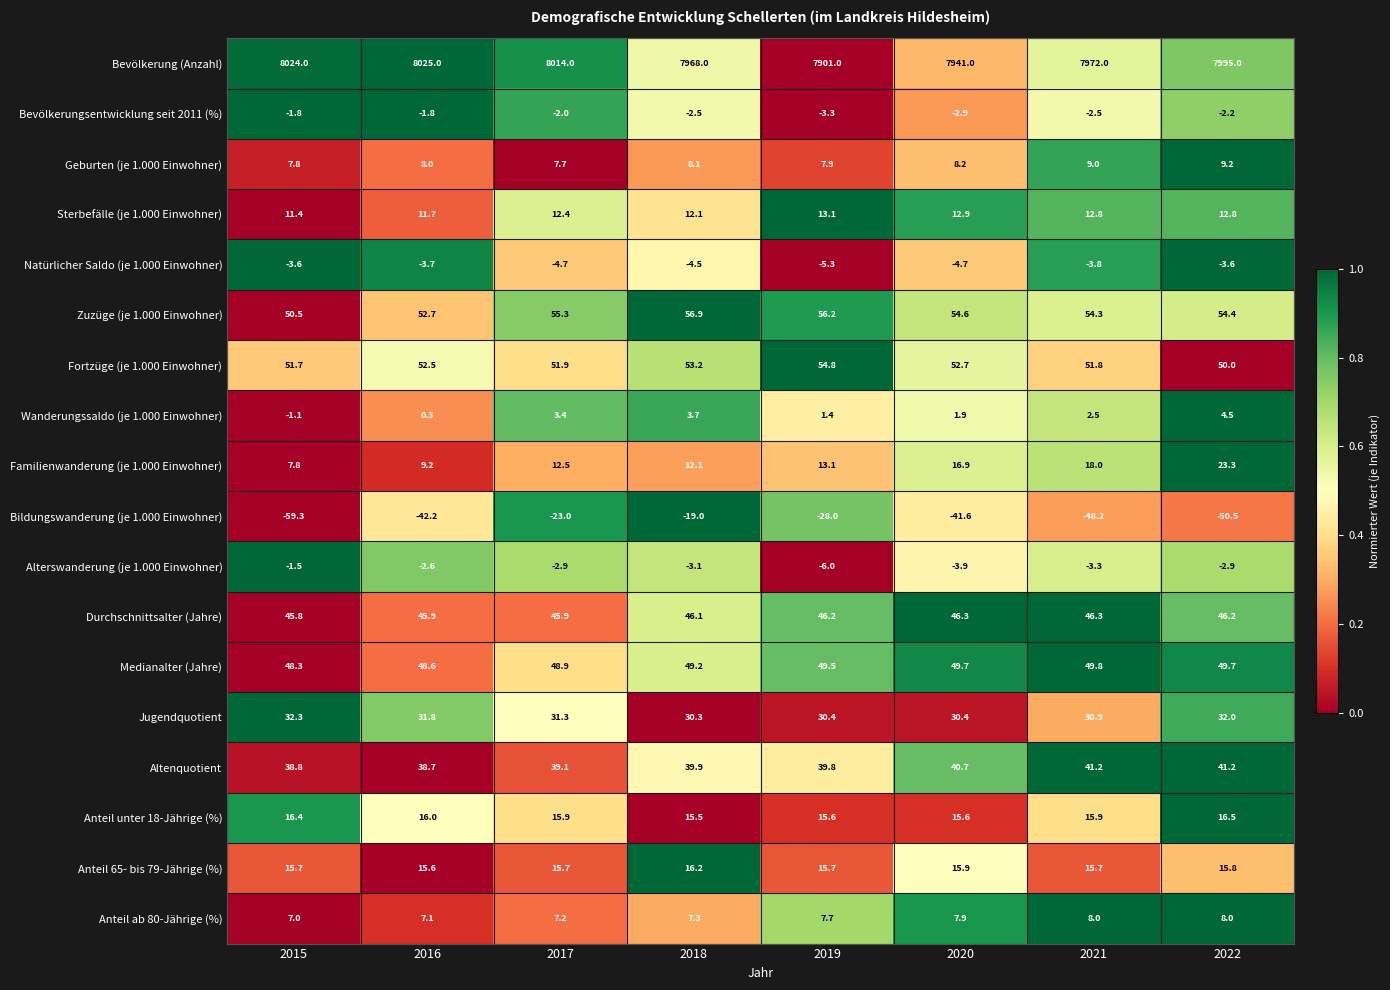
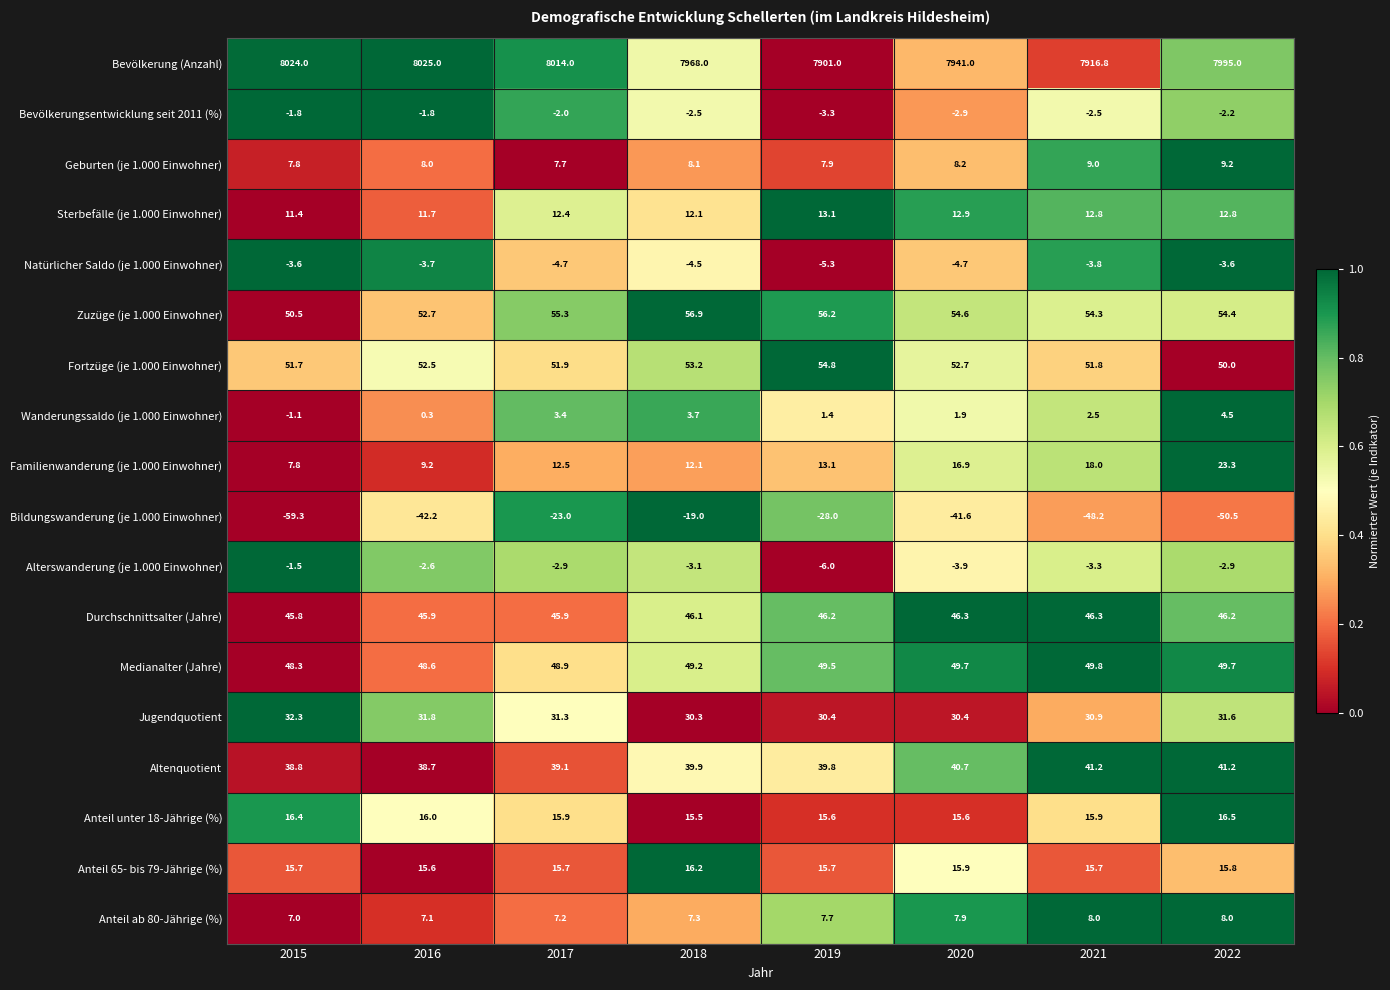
  {
    "Bevölkerung (Anzahl)": {
      "2015": 8024.0,
      "2016": 8025.0,
      "2017": 8014.0,
      "2018": 7968.0,
      "2019": 7901.0,
      "2020": 7941.0,
-     "2021": 7972.0,
+     "2021": 7916.8,
      "2022": 7995.0
    },
    "Bevölkerungsentwicklung seit 2011 (%)": {
      "2015": -1.8,
      "2016": -1.8,
      "2017": -2.0,
      "2018": -2.5,
      "2019": -3.3,
      "2020": -2.9,
      "2021": -2.5,
      "2022": -2.2
    },
    "Geburten (je 1.000 Einwohner)": {
      "2015": 7.8,
      "2016": 8.0,
      "2017": 7.7,
      "2018": 8.1,
      "2019": 7.9,
      "2020": 8.2,
      "2021": 9.0,
      "2022": 9.2
    },
    "Sterbefälle (je 1.000 Einwohner)": {
      "2015": 11.4,
      "2016": 11.7,
      "2017": 12.4,
      "2018": 12.1,
      "2019": 13.1,
      "2020": 12.9,
      "2021": 12.8,
      "2022": 12.8
    },
    "Natürlicher Saldo (je 1.000 Einwohner)": {
      "2015": -3.6,
      "2016": -3.7,
      "2017": -4.7,
      "2018": -4.5,
      "2019": -5.3,
      "2020": -4.7,
      "2021": -3.8,
      "2022": -3.6
    },
    "Zuzüge (je 1.000 Einwohner)": {
      "2015": 50.5,
      "2016": 52.7,
      "2017": 55.3,
      "2018": 56.9,
      "2019": 56.2,
      "2020": 54.6,
      "2021": 54.3,
      "2022": 54.4
    },
    "Fortzüge (je 1.000 Einwohner)": {
      "2015": 51.7,
      "2016": 52.5,
      "2017": 51.9,
      "2018": 53.2,
      "2019": 54.8,
      "2020": 52.7,
      "2021": 51.8,
      "2022": 50.0
    },
    "Wanderungssaldo (je 1.000 Einwohner)": {
      "2015": -1.1,
      "2016": 0.3,
      "2017": 3.4,
      "2018": 3.7,
      "2019": 1.4,
      "2020": 1.9,
      "2021": 2.5,
      "2022": 4.5
    },
    "Familienwanderung (je 1.000 Einwohner)": {
      "2015": 7.8,
      "2016": 9.2,
      "2017": 12.5,
      "2018": 12.1,
      "2019": 13.1,
      "2020": 16.9,
      "2021": 18.0,
      "2022": 23.3
    },
    "Bildungswanderung (je 1.000 Einwohner)": {
      "2015": -59.3,
      "2016": -42.2,
      "2017": -23.0,
      "2018": -19.0,
      "2019": -28.0,
      "2020": -41.6,
      "2021": -48.2,
      "2022": -50.5
    },
    "Alterswanderung (je 1.000 Einwohner)": {
      "2015": -1.5,
      "2016": -2.6,
      "2017": -2.9,
      "2018": -3.1,
      "2019": -6.0,
      "2020": -3.9,
      "2021": -3.3,
      "2022": -2.9
    },
    "Durchschnittsalter (Jahre)": {
      "2015": 45.8,
      "2016": 45.9,
      "2017": 45.9,
      "2018": 46.1,
      "2019": 46.2,
      "2020": 46.3,
      "2021": 46.3,
      "2022": 46.2
    },
    "Medianalter (Jahre)": {
      "2015": 48.3,
      "2016": 48.6,
      "2017": 48.9,
      "2018": 49.2,
      "2019": 49.5,
      "2020": 49.7,
      "2021": 49.8,
      "2022": 49.7
    },
    "Jugendquotient": {
      "2015": 32.3,
      "2016": 31.8,
      "2017": 31.3,
      "2018": 30.3,
      "2019": 30.4,
      "2020": 30.4,
      "2021": 30.9,
-     "2022": 32.0
+     "2022": 31.6
    },
    "Altenquotient": {
      "2015": 38.8,
      "2016": 38.7,
      "2017": 39.1,
      "2018": 39.9,
      "2019": 39.8,
      "2020": 40.7,
      "2021": 41.2,
      "2022": 41.2
    },
    "Anteil unter 18-Jährige (%)": {
      "2015": 16.4,
      "2016": 16.0,
      "2017": 15.9,
      "2018": 15.5,
      "2019": 15.6,
      "2020": 15.6,
      "2021": 15.9,
      "2022": 16.5
    },
    "Anteil 65- bis 79-Jährige (%)": {
      "2015": 15.7,
      "2016": 15.6,
      "2017": 15.7,
      "2018": 16.2,
      "2019": 15.7,
      "2020": 15.9,
      "2021": 15.7,
      "2022": 15.8
    },
    "Anteil ab 80-Jährige (%)": {
      "2015": 7.0,
      "2016": 7.1,
      "2017": 7.2,
      "2018": 7.3,
      "2019": 7.7,
      "2020": 7.9,
      "2021": 8.0,
      "2022": 8.0
    }
  }
